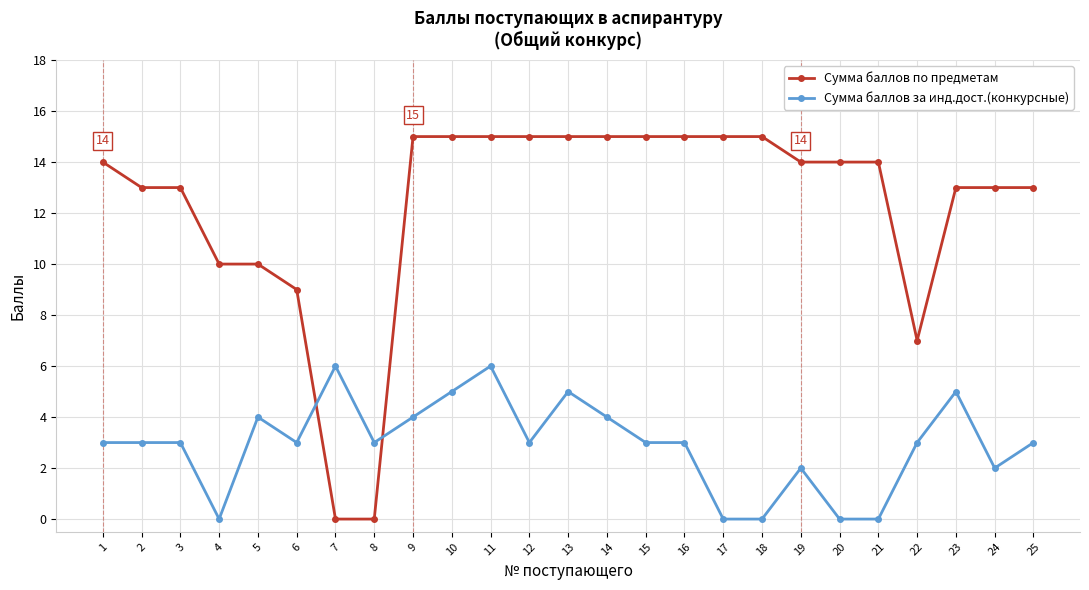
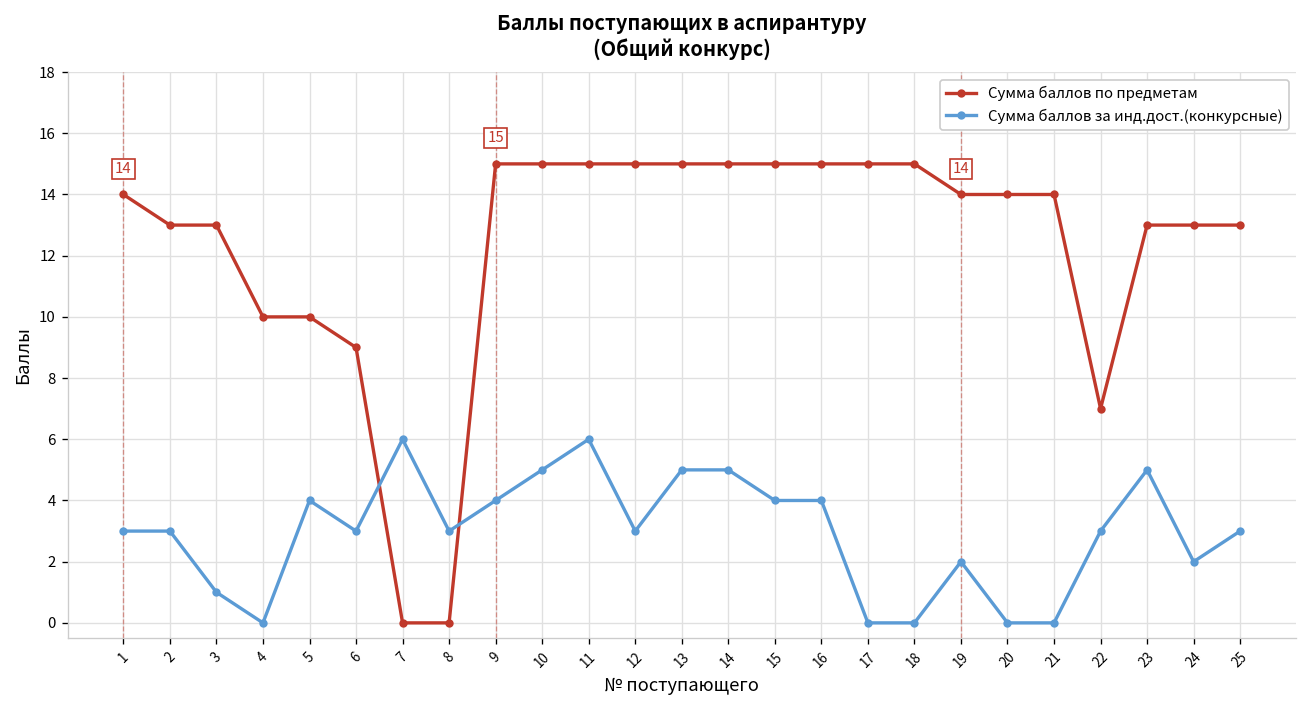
  {
    "Сумма баллов по предметам": {
      "2": 13,
      "3": 13,
      "4": 10,
      "5": 10,
      "6": 9,
      "7": 0,
      "8": 0,
      "10": 15,
      "11": 15,
      "12": 15,
      "13": 15,
      "14": 15,
      "15": 15,
      "16": 15,
      "17": 15,
      "18": 15,
      "20": 14,
      "21": 14,
      "22": 7,
      "23": 13,
      "24": 13,
      "25": 13
    },
    "Сумма баллов за инд.дост.(конкурсные)": {
      "1": 3,
      "2": 3,
-     "3": 3,
+     "3": 1,
      "4": 0,
      "5": 4,
      "6": 3,
      "7": 6,
      "8": 3,
      "9": 4,
      "10": 5,
      "11": 6,
      "12": 3,
      "13": 5,
-     "14": 4,
-     "15": 3,
-     "16": 3,
+     "14": 5,
+     "15": 4,
+     "16": 4,
      "17": 0,
      "18": 0,
      "19": 2,
      "20": 0,
      "21": 0,
      "22": 3,
      "23": 5,
      "24": 2,
      "25": 3
    }
  }
